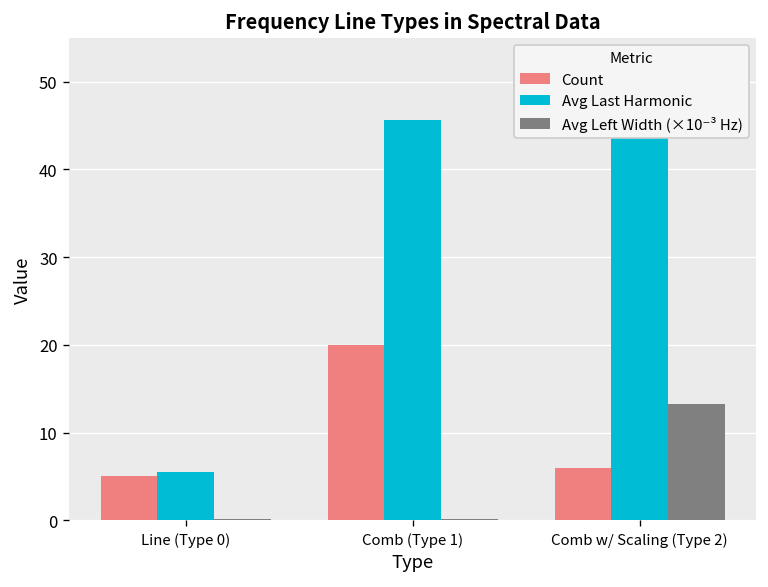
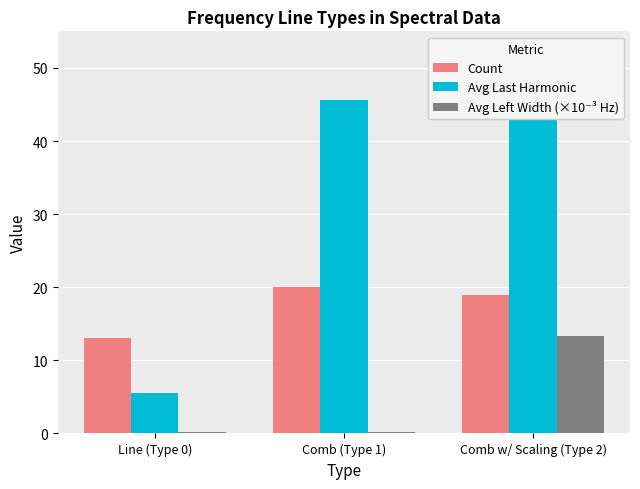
  {
    "Count": {
-     "Line (Type 0)": 5,
+     "Line (Type 0)": 13,
      "Comb (Type 1)": 20,
-     "Comb w/ Scaling (Type 2)": 6
+     "Comb w/ Scaling (Type 2)": 19
    },
    "Avg Last Harmonic": {
      "Line (Type 0)": 6,
      "Comb (Type 1)": 46
    },
    "Avg Left Width (×10⁻³ Hz)": {
      "Comb w/ Scaling (Type 2)": 13
    }
  }
